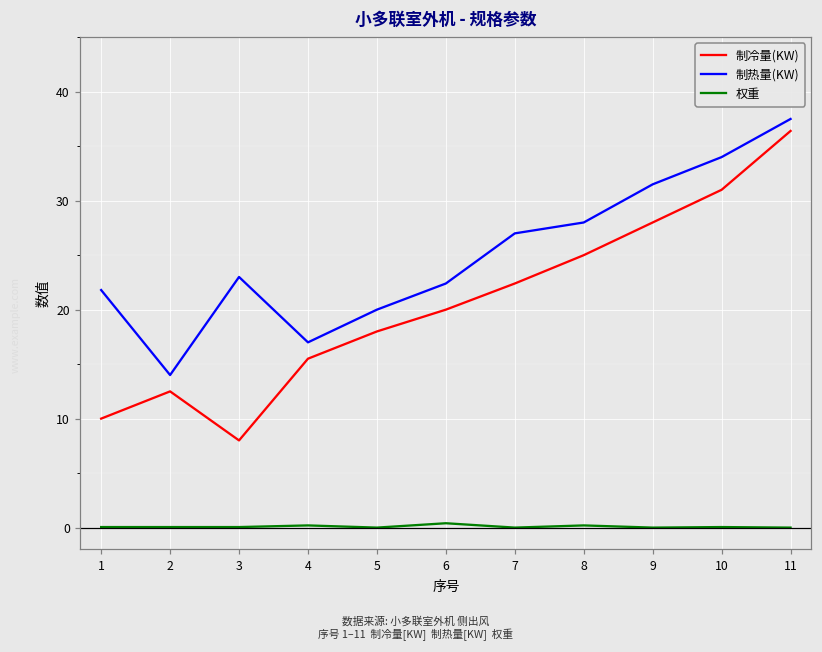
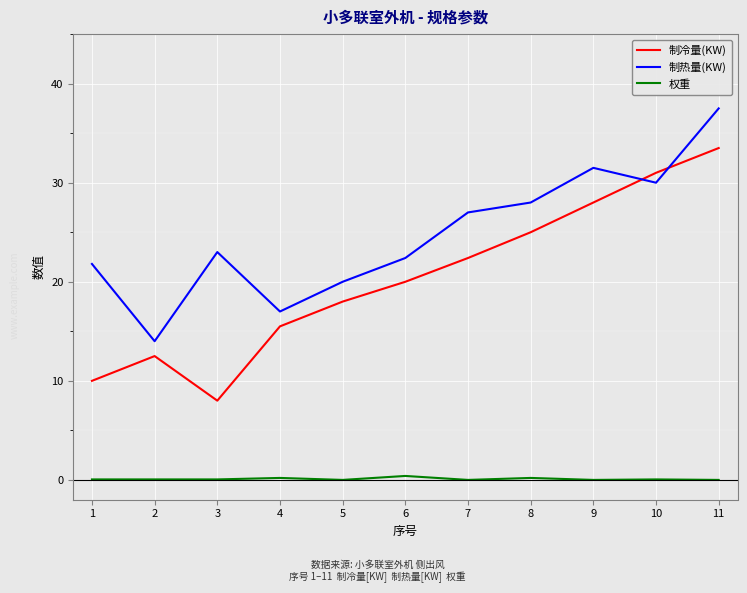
  {
    "制冷量(KW)": {
      "1": 10,
      "2": 13,
      "3": 8,
      "4": 16,
      "5": 18,
      "6": 20,
      "7": 22,
      "8": 25,
      "9": 28,
      "10": 31,
-     "11": 36
+     "11": 34
    },
    "制热量(KW)": {
      "1": 22,
      "2": 14,
      "3": 23,
      "4": 17,
      "5": 20,
      "6": 22,
      "7": 27,
      "8": 28,
      "9": 32,
-     "10": 34,
+     "10": 30,
      "11": 38
    },
    "权重": {
      "1": 0,
      "2": 0,
      "3": 0,
      "4": 0,
      "5": 0,
      "6": 0,
      "7": 0,
      "8": 0,
      "9": 0,
      "10": 0,
      "11": 0
    }
  }
